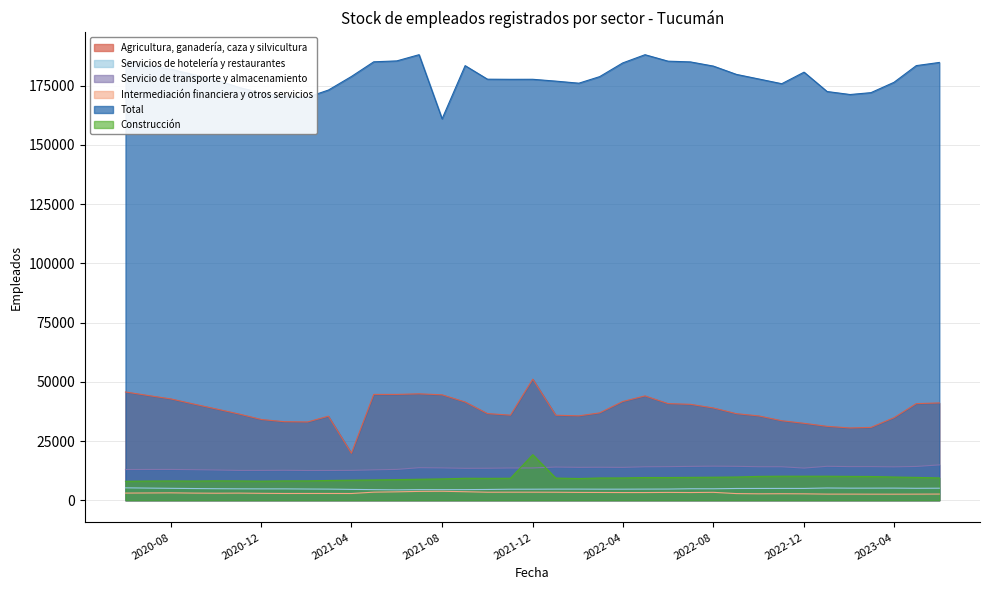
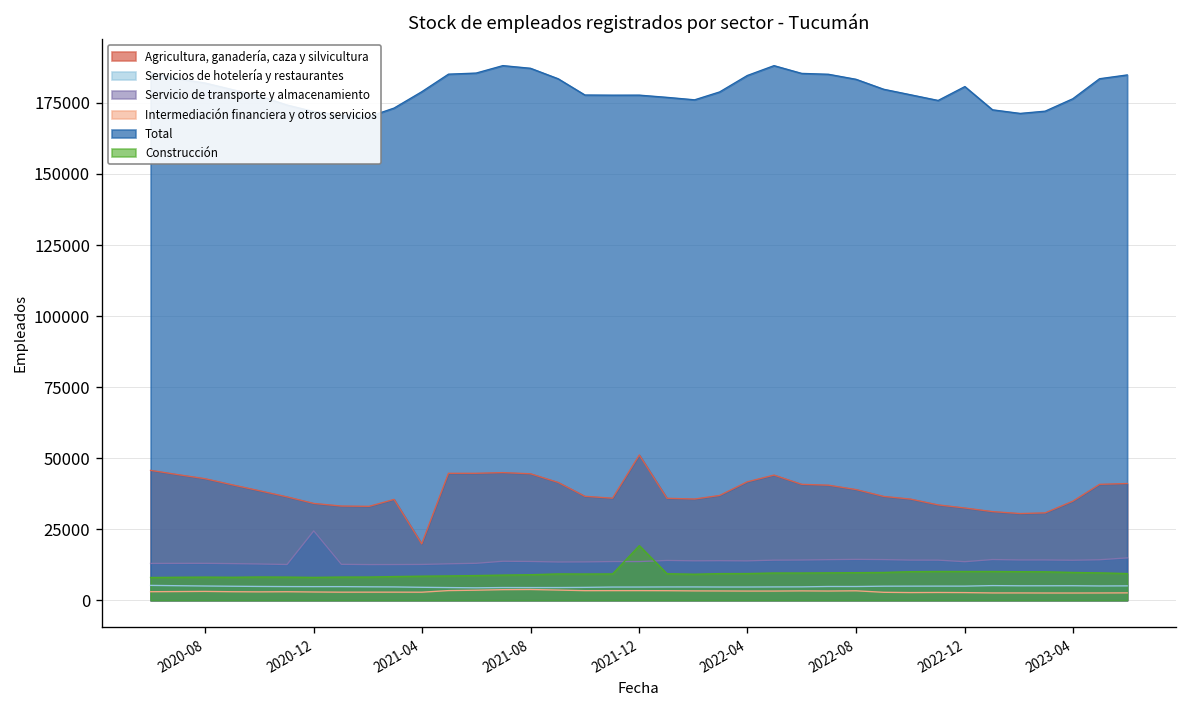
  {
    "Agricultura, ganadería, caza y silvicultura": {
      "2020-08": 43000,
      "2020-12": 34000,
      "2021-04": 20000,
      "2021-08": 45000,
      "2021-12": 51000,
      "2022-04": 42000,
      "2022-08": 39000,
      "2022-12": 32000,
      "2023-04": 35000
    },
    "Servicios de hotelería y restaurantes": {
      "2020-08": 5000,
      "2020-12": 5000,
      "2021-04": 5000,
      "2021-12": 5000,
      "2022-04": 5000,
      "2022-08": 5000,
      "2022-12": 5000,
      "2023-04": 5000
    },
    "Servicio de transporte y almacenamiento": {
      "2020-08": 13000,
-     "2020-12": 13000,
+     "2020-12": 24000,
      "2021-04": 13000,
      "2021-08": 14000,
      "2021-12": 14000,
      "2022-04": 14000,
      "2022-08": 14000,
      "2022-12": 14000,
      "2023-04": 14000
    },
    "Intermediación financiera y otros servicios": {
      "2020-08": 3000,
      "2020-12": 3000,
      "2021-04": 3000,
      "2021-12": 3000,
      "2022-04": 3000,
      "2022-08": 3000,
      "2022-12": 3000,
      "2023-04": 3000
    },
    "Total": {
      "2021-04": 179000,
-     "2021-08": 161000,
+     "2021-08": 187000,
      "2021-12": 178000,
      "2022-04": 185000,
      "2022-08": 183000,
      "2022-12": 181000,
      "2023-04": 176000
    },
    "Construcción": {
      "2020-08": 8000,
      "2020-12": 8000,
      "2021-04": 8000,
      "2021-08": 9000,
      "2021-12": 19000,
      "2022-04": 9000,
      "2022-08": 10000,
      "2022-12": 10000,
      "2023-04": 10000
    }
  }
